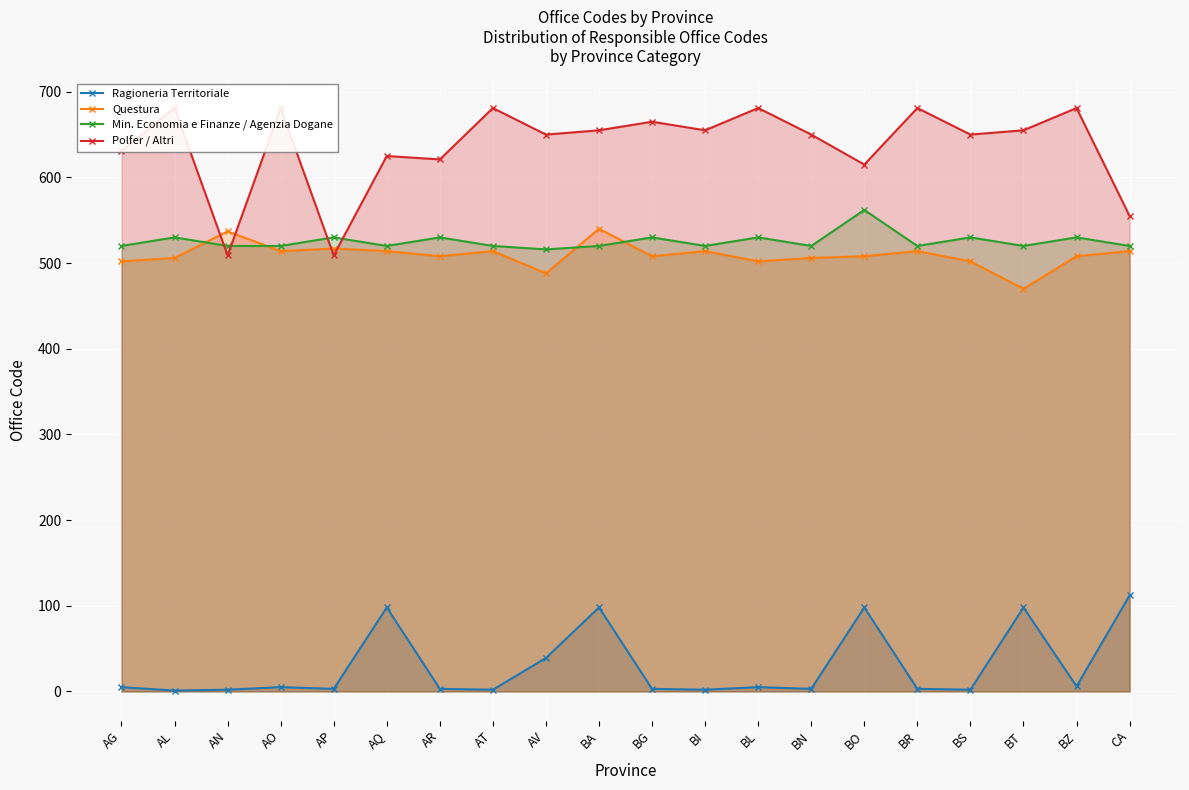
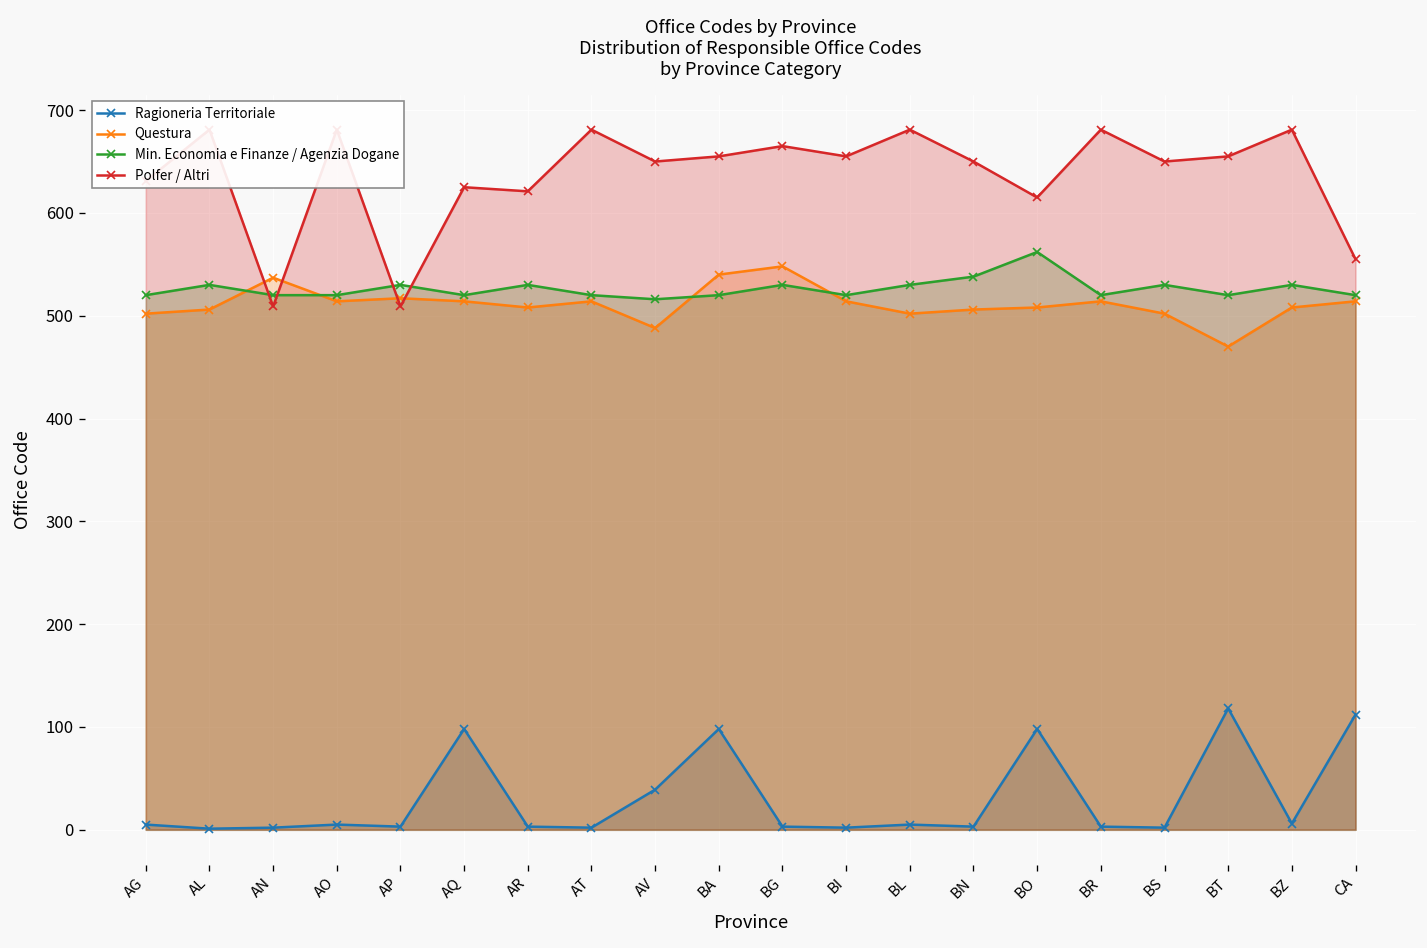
  {
    "Ragioneria Territoriale": {
      "AG": 10,
      "AL": 0,
      "AN": 0,
      "AO": 10,
      "AP": 0,
      "AQ": 100,
      "AR": 0,
      "AT": 0,
      "AV": 40,
      "BA": 100,
      "BG": 0,
      "BI": 0,
      "BL": 10,
      "BN": 0,
      "BO": 100,
      "BR": 0,
      "BS": 0,
-     "BT": 100,
+     "BT": 120,
      "BZ": 10,
      "CA": 110
    },
    "Questura": {
      "AG": 500,
      "AL": 510,
      "AN": 540,
      "AO": 510,
      "AP": 520,
      "AQ": 510,
      "AR": 510,
      "AT": 510,
      "AV": 490,
      "BA": 540,
-     "BG": 510,
+     "BG": 550,
      "BI": 510,
      "BL": 500,
      "BN": 510,
      "BO": 510,
      "BR": 510,
      "BS": 500,
      "BT": 470,
      "BZ": 510,
      "CA": 510
    },
    "Min. Economia e Finanze / Agenzia Dogane": {
      "AG": 520,
      "AL": 530,
      "AN": 520,
      "AO": 520,
      "AP": 530,
      "AQ": 520,
      "AR": 530,
      "AT": 520,
      "AV": 520,
      "BA": 520,
      "BG": 530,
      "BI": 520,
      "BL": 530,
-     "BN": 520,
+     "BN": 540,
      "BO": 560,
      "BR": 520,
      "BS": 530,
      "BT": 520,
      "BZ": 530,
      "CA": 520
    },
    "Polfer / Altri": {
      "AN": 510,
      "AP": 510,
      "AQ": 630,
      "AR": 620,
      "AT": 680,
      "AV": 650,
      "BA": 660,
      "BG": 670,
      "BI": 660,
      "BL": 680,
      "BN": 650,
      "BO": 620,
      "BR": 680,
      "BS": 650,
      "BT": 660,
      "BZ": 680,
      "CA": 560
    }
  }
